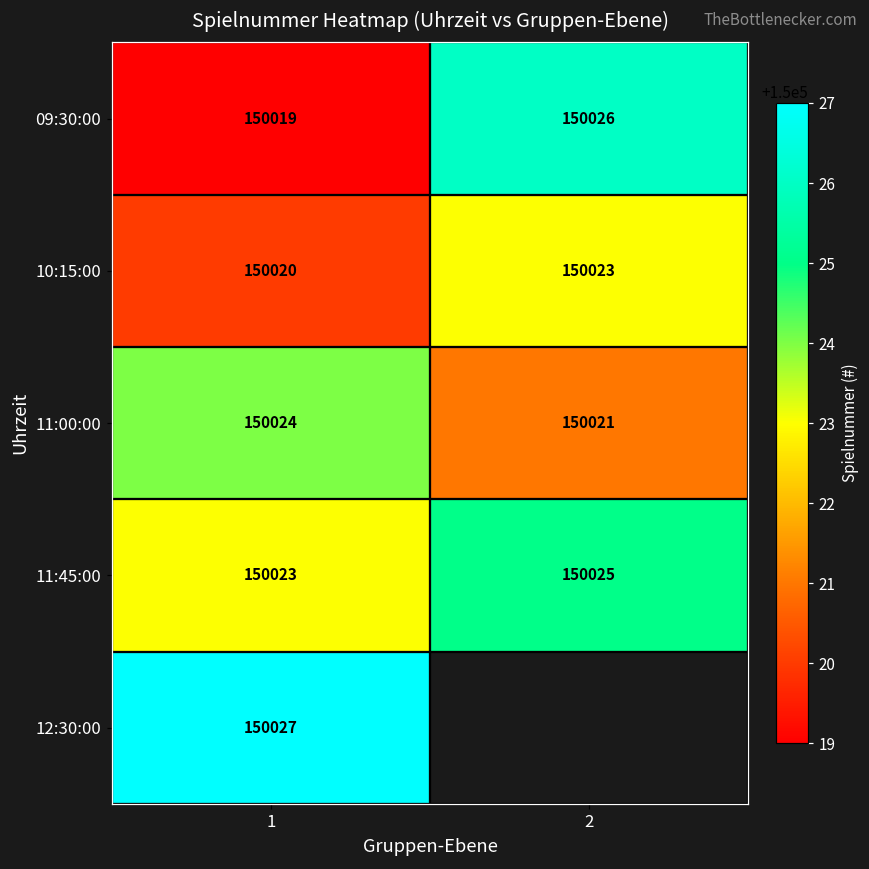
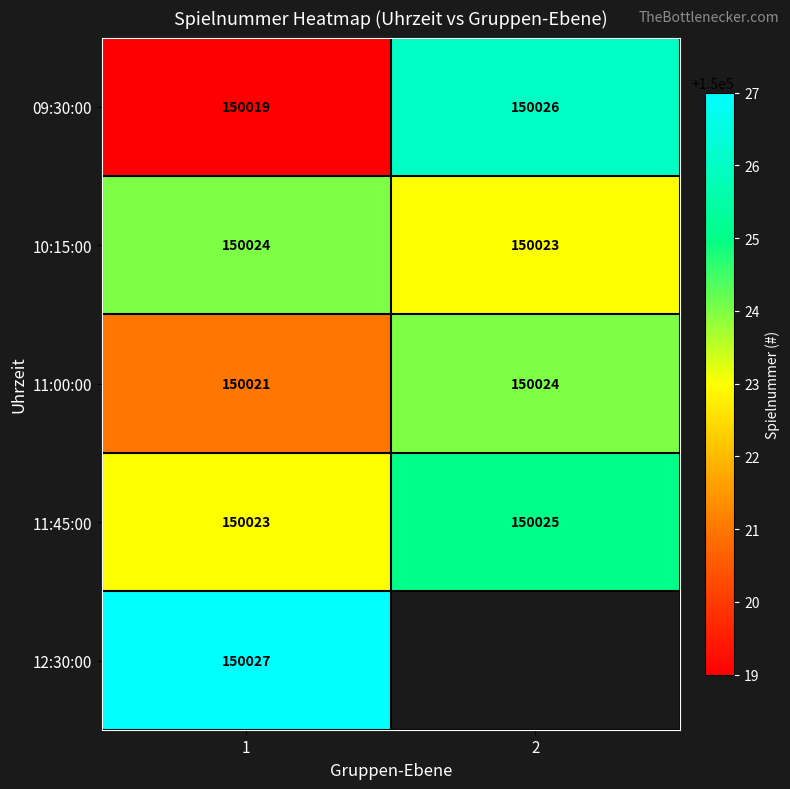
  {
    "09:30:00": {
      "1": 150019,
      "2": 150026
    },
    "10:15:00": {
-     "1": 150020,
+     "1": 150024,
      "2": 150023
    },
    "11:00:00": {
-     "1": 150024,
-     "2": 150021
+     "1": 150021,
+     "2": 150024
    },
    "11:45:00": {
      "1": 150023,
      "2": 150025
    },
    "12:30:00": {
      "1": 150027
    }
  }
